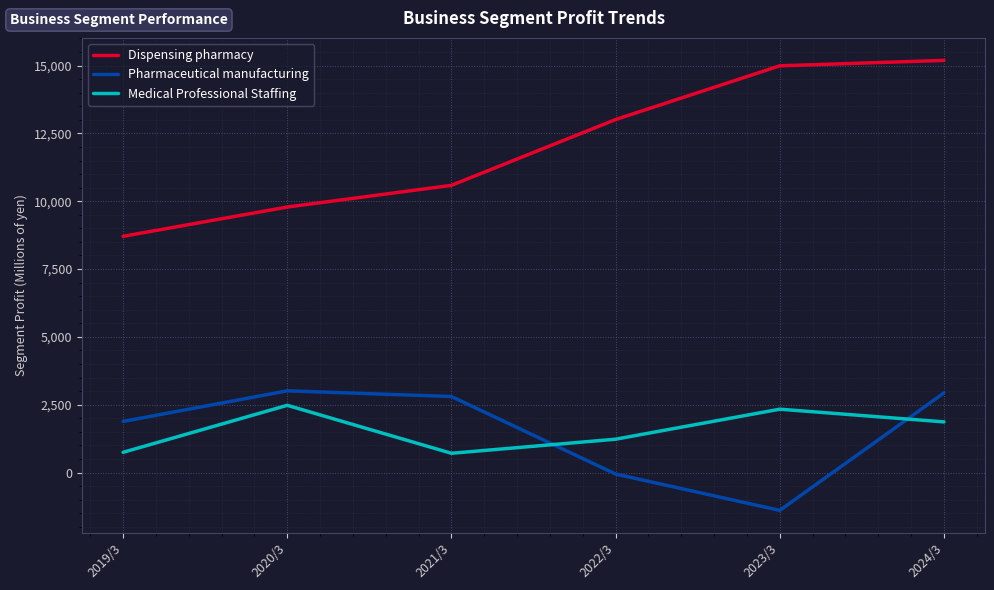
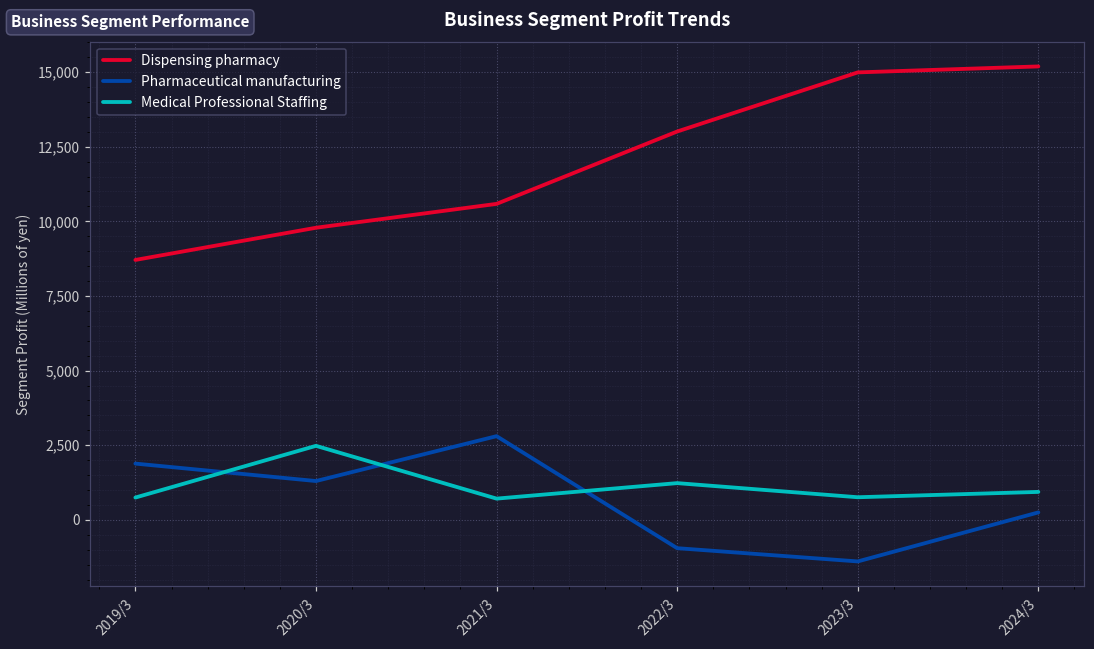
  {
    "Dispensing pharmacy": {
      "2019/3": "8,700",
      "2020/3": "9,800",
      "2021/3": "10,600",
      "2022/3": "13,000",
      "2023/3": "15,000",
      "2024/3": "15,200"
    },
    "Pharmaceutical manufacturing": {
      "2019/3": "1,900",
-     "2020/3": "3,000",
+     "2020/3": "1,300",
      "2021/3": "2,800",
-     "2022/3": "-100",
+     "2022/3": "-900",
      "2023/3": "-1,400",
-     "2024/3": "2,900"
+     "2024/3": "300"
    },
    "Medical Professional Staffing": {
      "2019/3": "700",
      "2020/3": "2,500",
      "2021/3": "700",
      "2022/3": "1,200",
-     "2023/3": "2,300",
-     "2024/3": "1,900"
+     "2023/3": "800",
+     "2024/3": "900"
    }
  }
